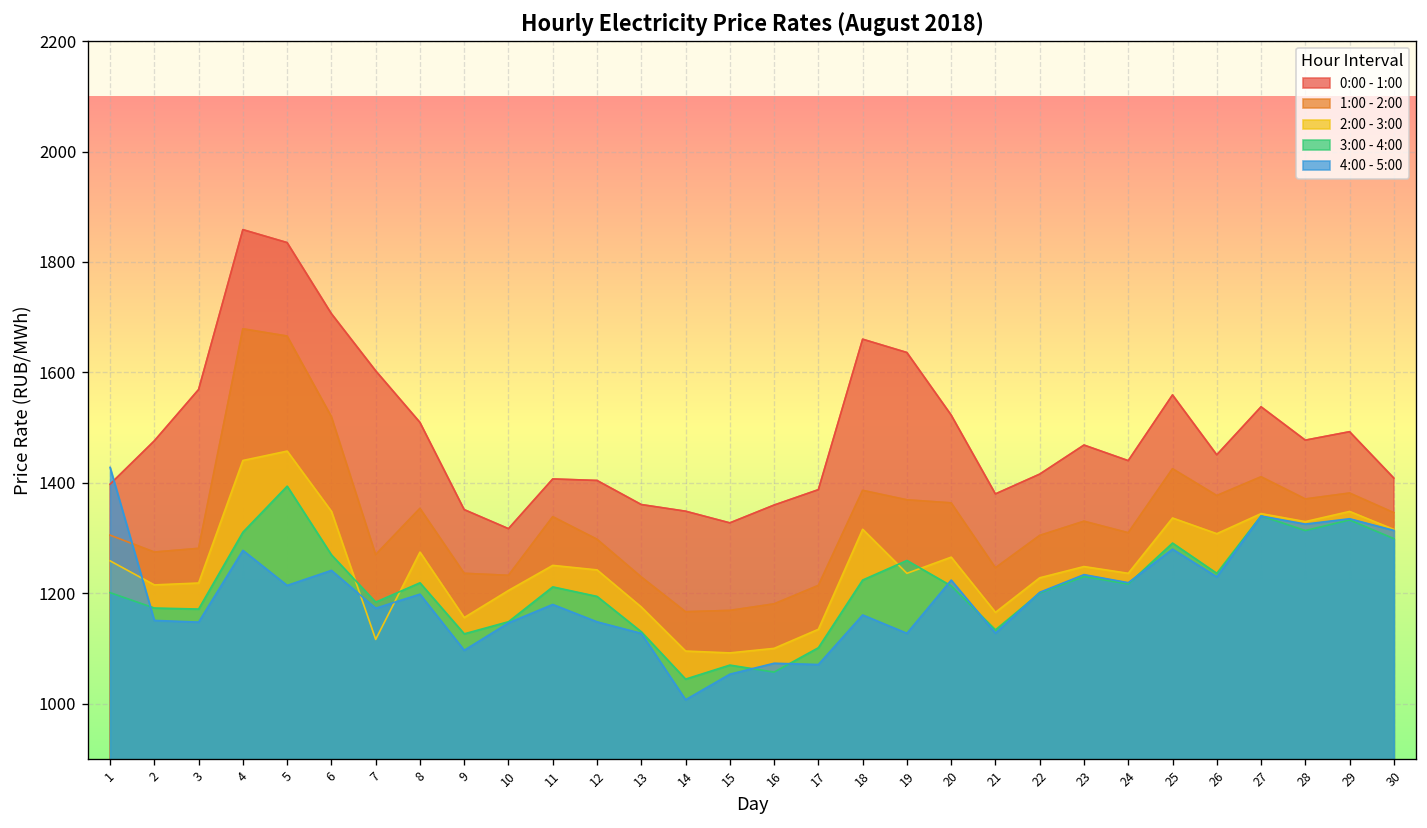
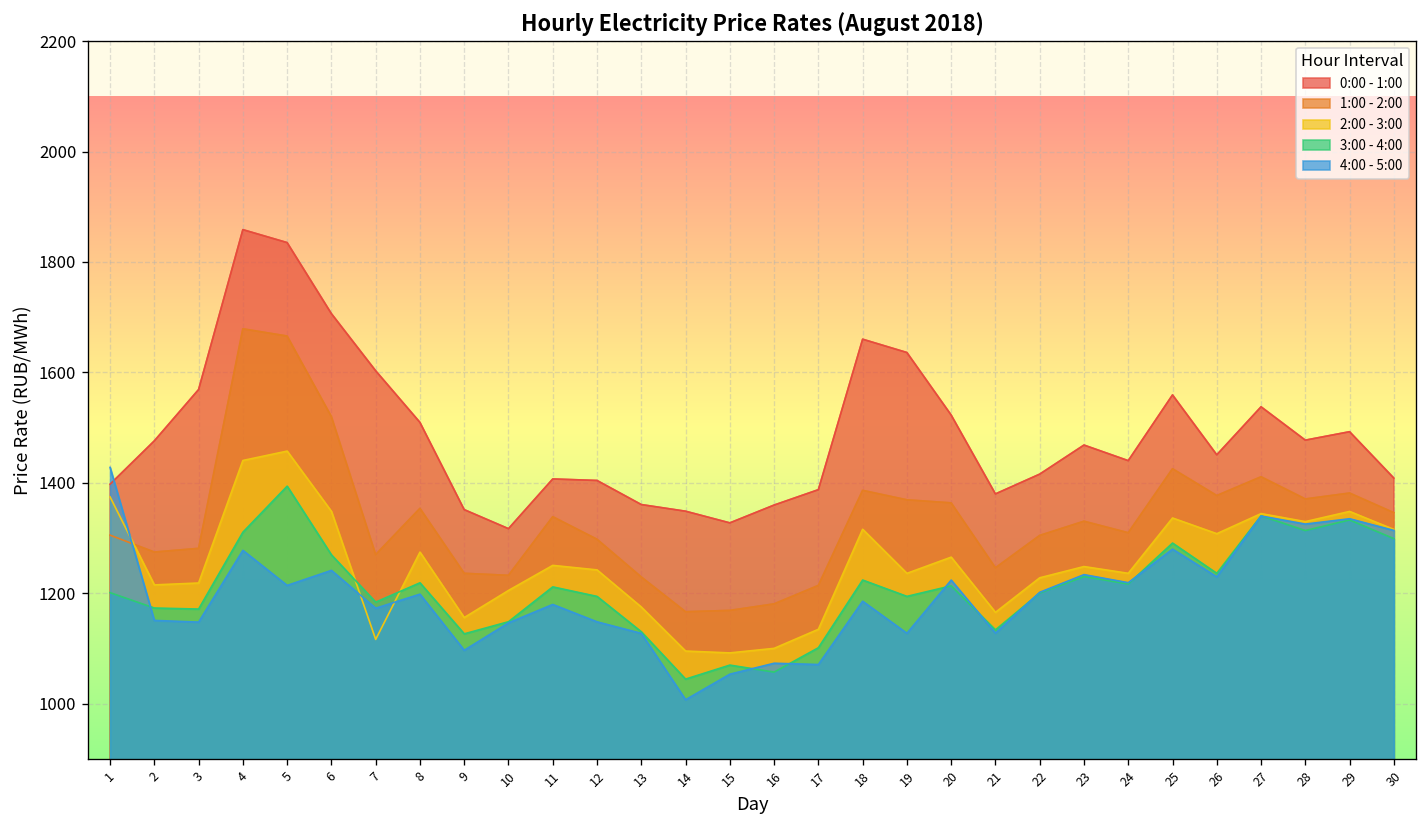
  {
    "2:00 - 3:00": {
-     "1": 1260,
+     "1": 1370,
      "2": 1220,
      "3": 1220,
      "4": 1440,
      "5": 1460,
      "6": 1350,
      "7": 1120,
      "8": 1270,
      "9": 1160,
      "10": 1200,
      "11": 1250,
      "12": 1240,
      "13": 1170,
      "14": 1100,
      "15": 1090,
      "16": 1100,
      "17": 1130,
      "18": 1320,
      "19": 1240,
      "20": 1270,
      "21": 1170,
      "22": 1230,
      "23": 1250,
      "24": 1240,
      "25": 1340,
      "26": 1310,
      "29": 1350
    },
    "3:00 - 4:00": {
      "1": 1200,
      "2": 1170,
      "3": 1170,
      "4": 1310,
      "5": 1390,
      "6": 1270,
      "7": 1180,
      "8": 1220,
      "9": 1130,
      "11": 1210,
      "12": 1190,
      "14": 1040,
      "15": 1070,
      "16": 1060,
      "17": 1100,
      "18": 1220,
-     "19": 1260,
+     "19": 1190,
      "20": 1210,
      "21": 1130,
      "25": 1290,
      "26": 1240,
      "28": 1310,
      "30": 1300
    },
    "4:00 - 5:00": {
      "1": 1430,
      "2": 1150,
      "3": 1150,
      "4": 1280,
      "5": 1210,
      "6": 1240,
      "7": 1170,
      "8": 1200,
      "9": 1100,
      "11": 1180,
      "12": 1150,
      "14": 1010,
      "15": 1050,
      "16": 1070,
      "17": 1070,
-     "18": 1160,
+     "18": 1190,
      "19": 1130,
      "20": 1220,
      "21": 1130,
      "25": 1280,
      "26": 1230
    }
  }
